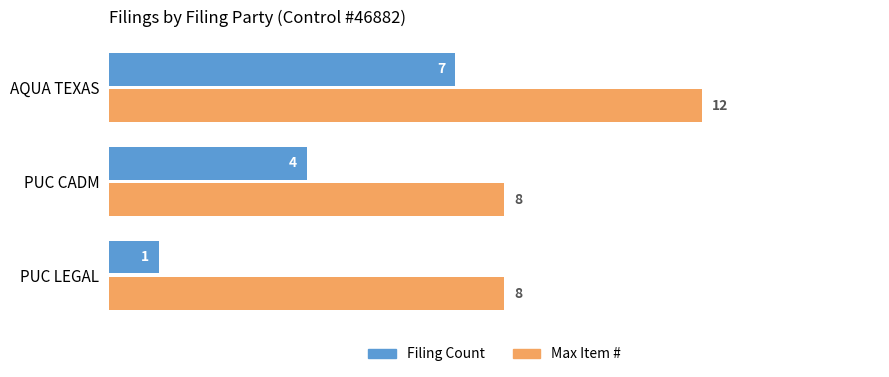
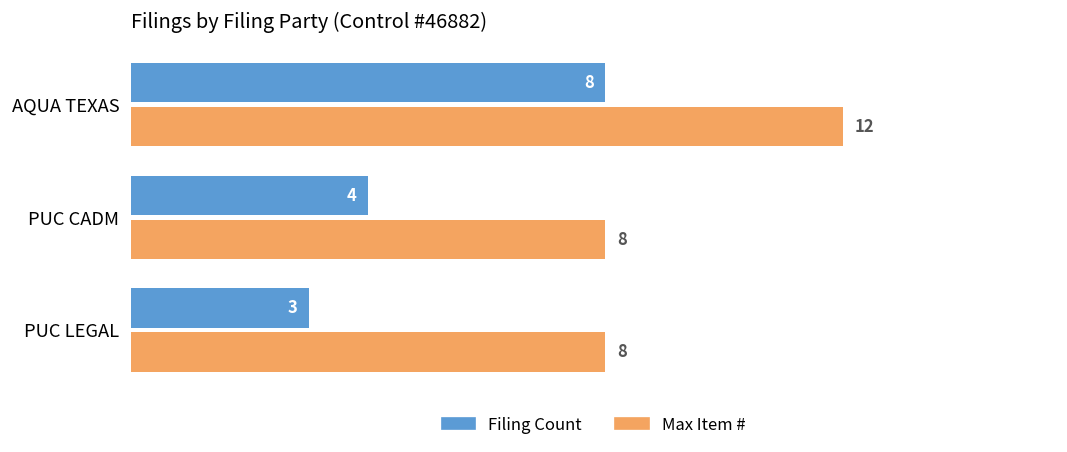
  {
    "Filing Count": {
-     "AQUA TEXAS": 7,
+     "AQUA TEXAS": 8,
      "PUC CADM": 4,
-     "PUC LEGAL": 1
+     "PUC LEGAL": 3
    },
    "Max Item #": {
      "AQUA TEXAS": 12,
      "PUC CADM": 8,
      "PUC LEGAL": 8
    }
  }
